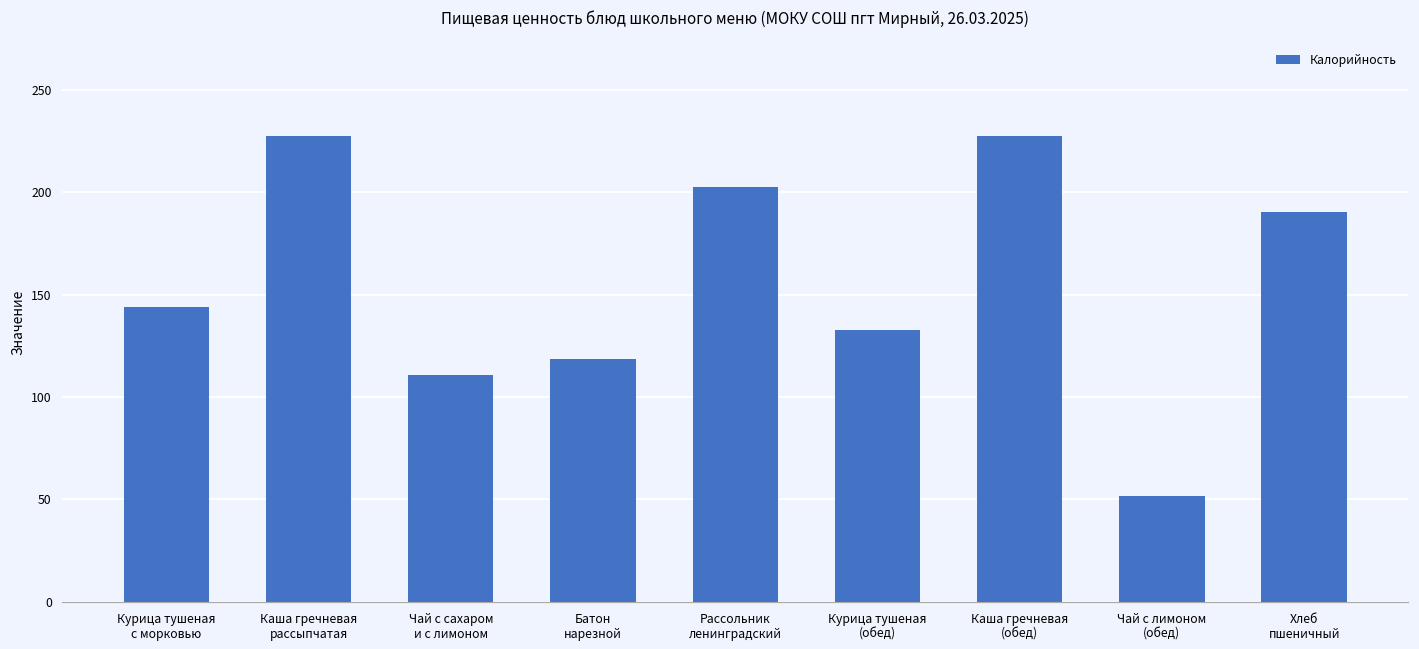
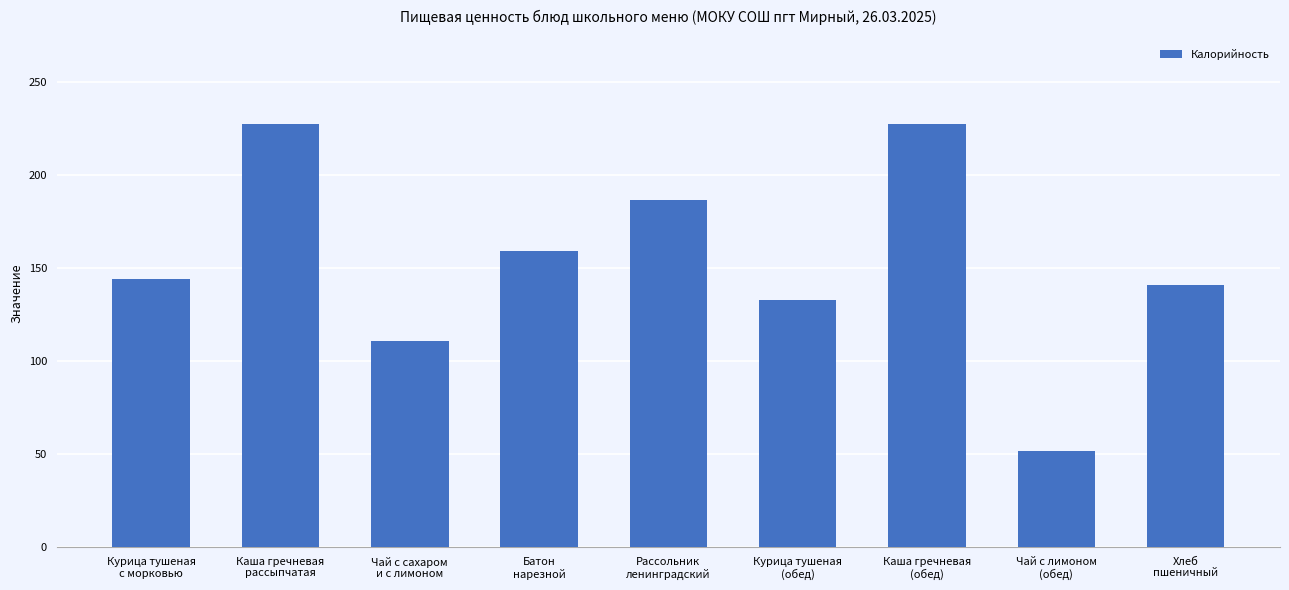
  {
    "Курица тушеная с морковью": 144,
    "Каша гречневая рассыпчатая": 227,
    "Чай с сахаром и с лимоном": 111,
-   "Батон нарезной": 119,
-   "Рассольник ленинградский": 203,
+   "Батон нарезной": 159,
+   "Рассольник ленинградский": 186,
    "Курица тушеная (обед)": 133,
    "Каша гречневая (обед)": 227,
    "Чай с лимоном (обед)": 52,
-   "Хлеб пшеничный": 190
+   "Хлеб пшеничный": 141
  }
